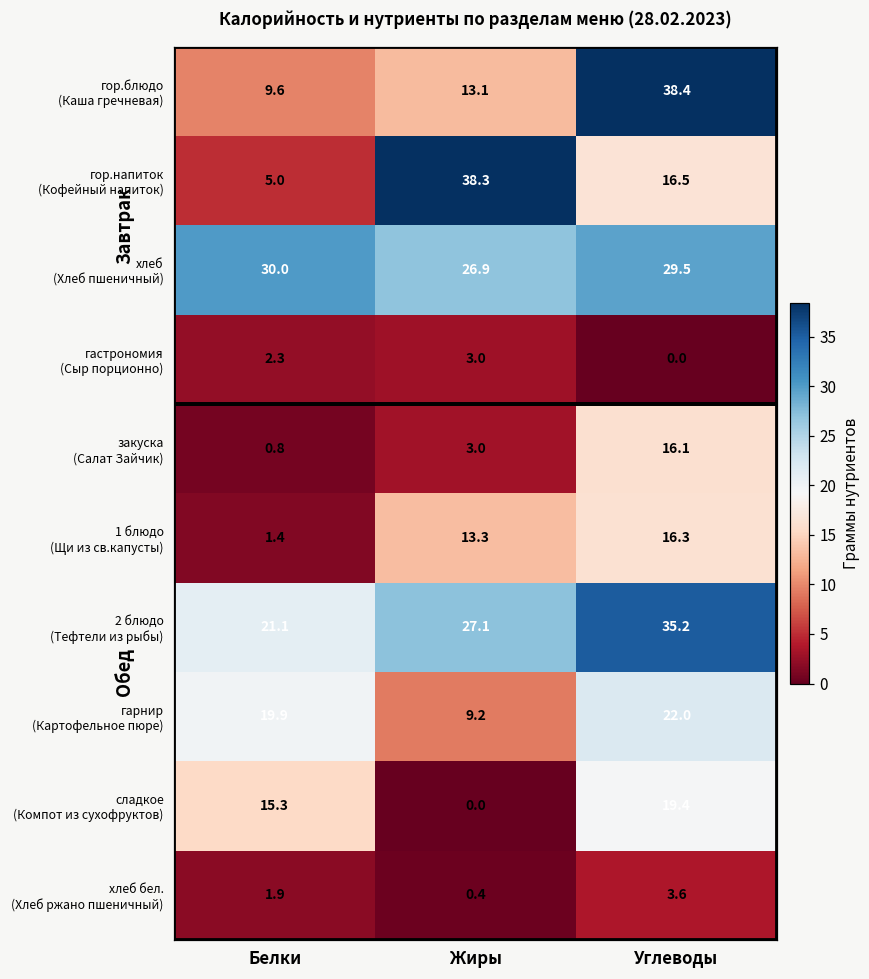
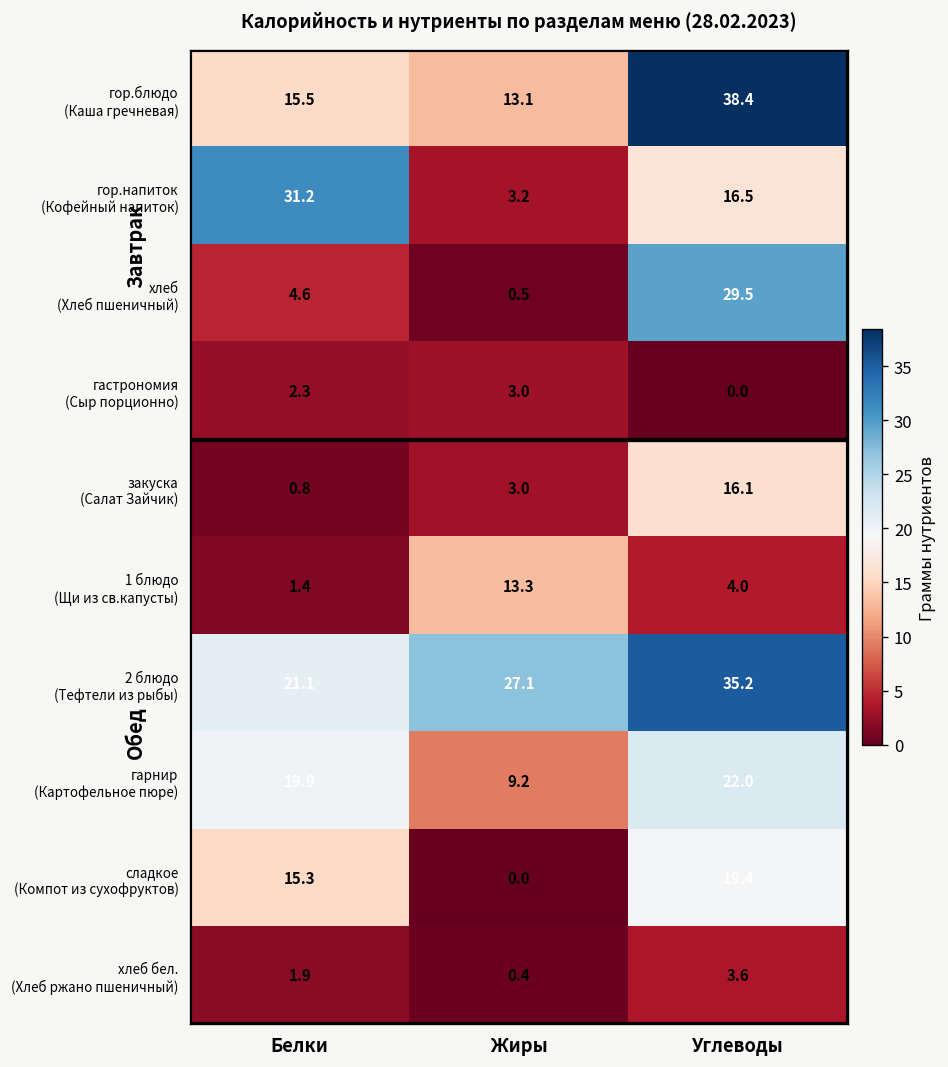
  {
    "гор.блюдо (Каша гречневая)": {
-     "Белки": 9.6,
+     "Белки": 15.5,
      "Жиры": 13.1,
      "Углеводы": 38.4
    },
    "гор.напиток (Кофейный напиток)": {
-     "Белки": 5.0,
-     "Жиры": 38.3,
+     "Белки": 31.2,
+     "Жиры": 3.2,
      "Углеводы": 16.5
    },
    "хлеб (Хлеб пшеничный)": {
-     "Белки": 30.0,
-     "Жиры": 26.9,
+     "Белки": 4.6,
+     "Жиры": 0.5,
      "Углеводы": 29.5
    },
    "гастрономия (Сыр порционно)": {
      "Белки": 2.3,
      "Жиры": 3.0,
      "Углеводы": 0.0
    },
    "закуска (Салат Зайчик)": {
      "Белки": 0.8,
      "Жиры": 3.0,
      "Углеводы": 16.1
    },
    "1 блюдо (Щи из св.капусты)": {
      "Белки": 1.4,
      "Жиры": 13.3,
-     "Углеводы": 16.3
+     "Углеводы": 4.0
    },
    "2 блюдо (Тефтели из рыбы)": {
      "Жиры": 27.1,
      "Углеводы": 35.2
    },
    "гарнир (Картофельное пюре)": {
      "Жиры": 9.2
    },
    "сладкое (Компот из сухофруктов)": {
      "Белки": 15.3,
      "Жиры": 0.0
    },
    "хлеб бел. (Хлеб ржано пшеничный)": {
      "Белки": 1.9,
      "Жиры": 0.4,
      "Углеводы": 3.6
    }
  }
